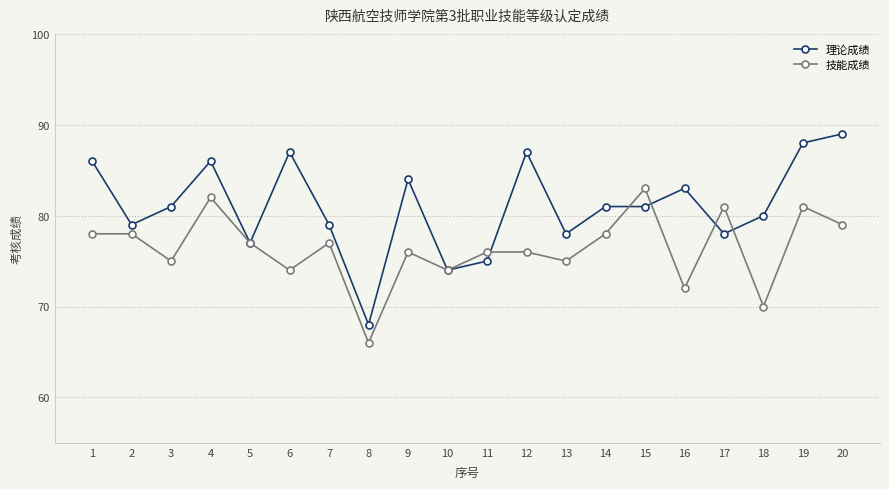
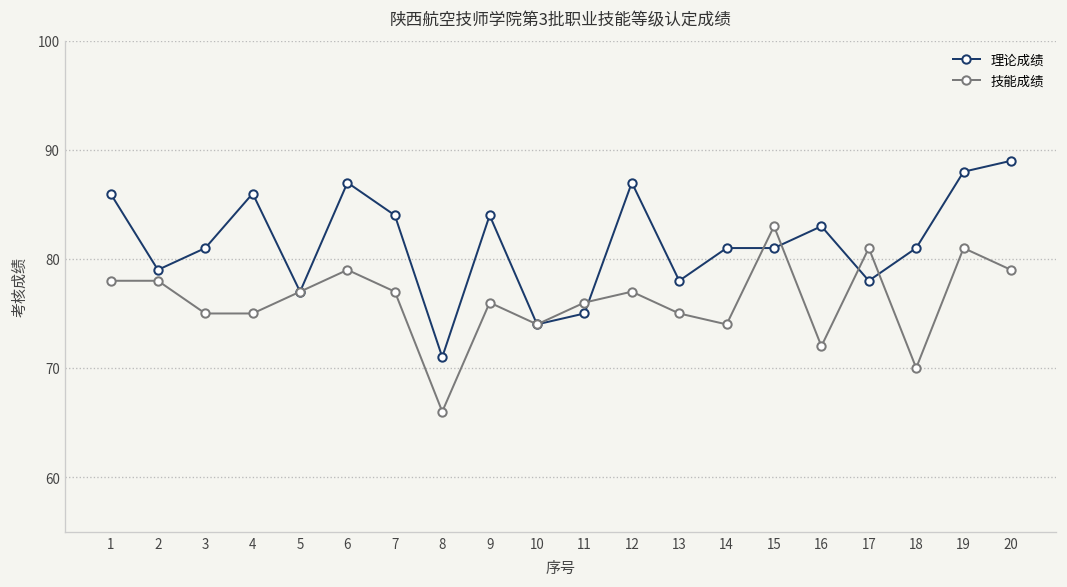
  {
    "理论成绩": {
      "1": 86,
      "2": 79,
      "3": 81,
      "4": 86,
      "6": 87,
-     "7": 79,
-     "8": 68,
+     "7": 84,
+     "8": 71,
      "9": 84,
      "11": 75,
      "12": 87,
      "13": 78,
      "14": 81,
      "15": 81,
      "16": 83,
      "17": 78,
-     "18": 80,
+     "18": 81,
      "19": 88,
      "20": 89
    },
    "技能成绩": {
      "1": 78,
      "2": 78,
      "3": 75,
-     "4": 82,
-     "6": 74,
+     "4": 75,
+     "6": 79,
      "7": 77,
      "8": 66,
      "9": 76,
      "11": 76,
-     "12": 76,
+     "12": 77,
      "13": 75,
-     "14": 78,
+     "14": 74,
      "15": 83,
      "16": 72,
      "17": 81,
      "18": 70,
      "19": 81,
      "20": 79
    }
  }
